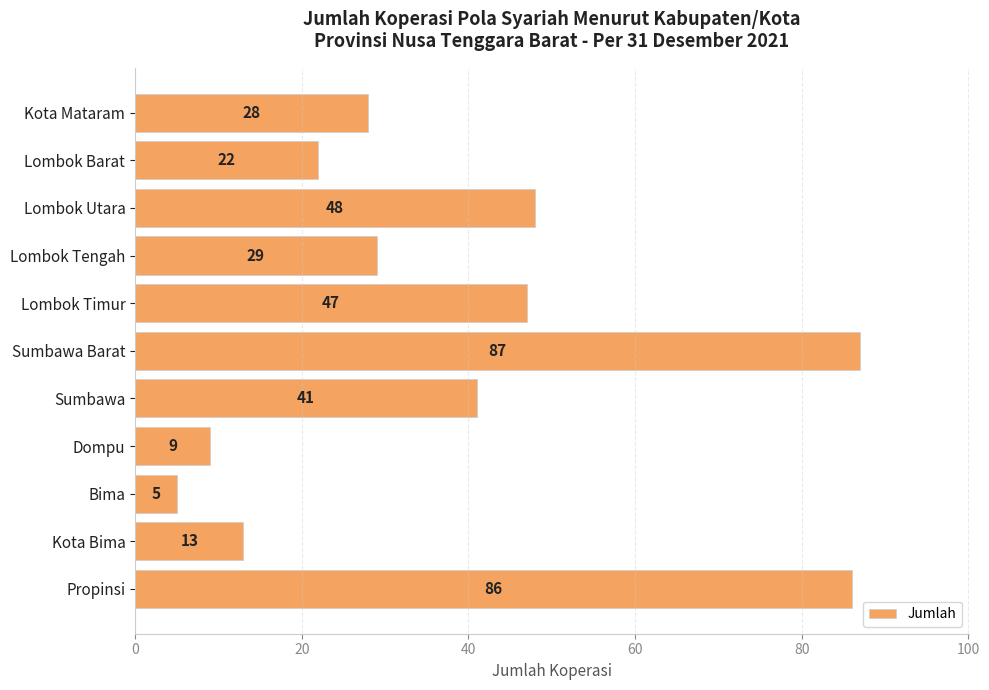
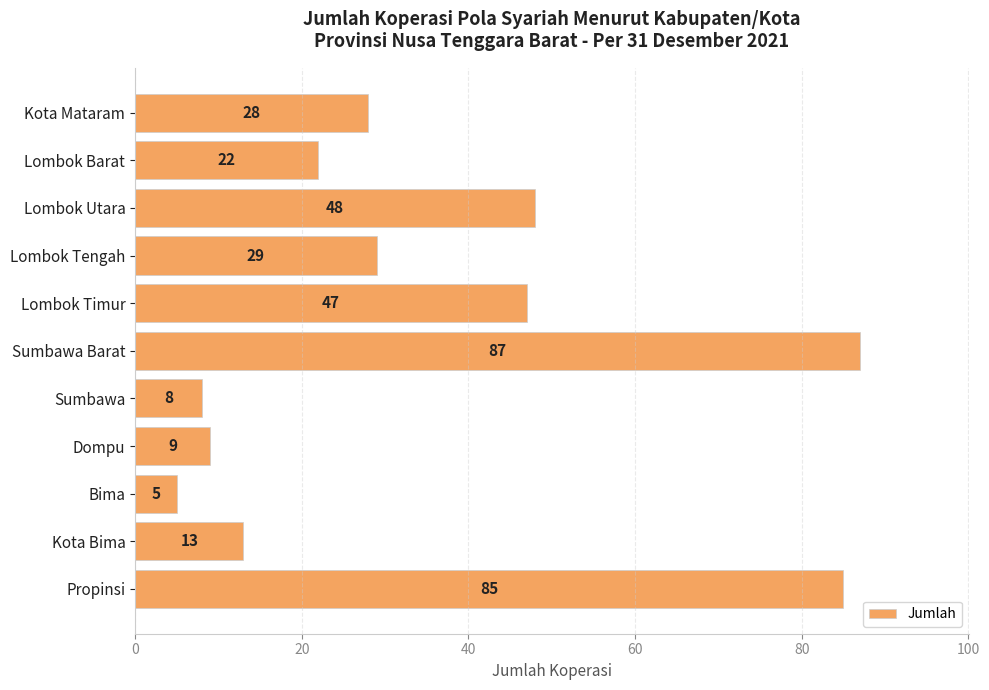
  {
    "Kota Mataram": 28,
    "Lombok Barat": 22,
    "Lombok Utara": 48,
    "Lombok Tengah": 29,
    "Lombok Timur": 47,
    "Sumbawa Barat": 87,
-   "Sumbawa": 41,
+   "Sumbawa": 8,
    "Dompu": 9,
    "Bima": 5,
    "Kota Bima": 13,
-   "Propinsi": 86
+   "Propinsi": 85
  }
